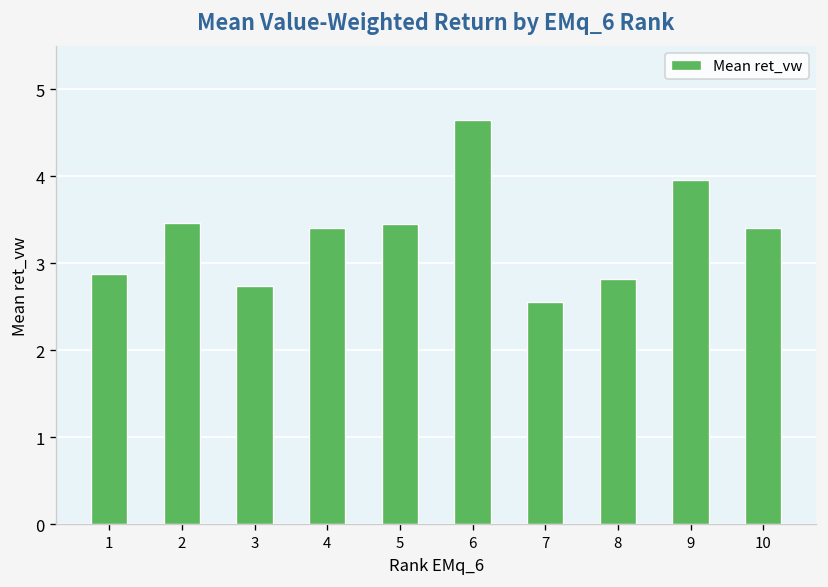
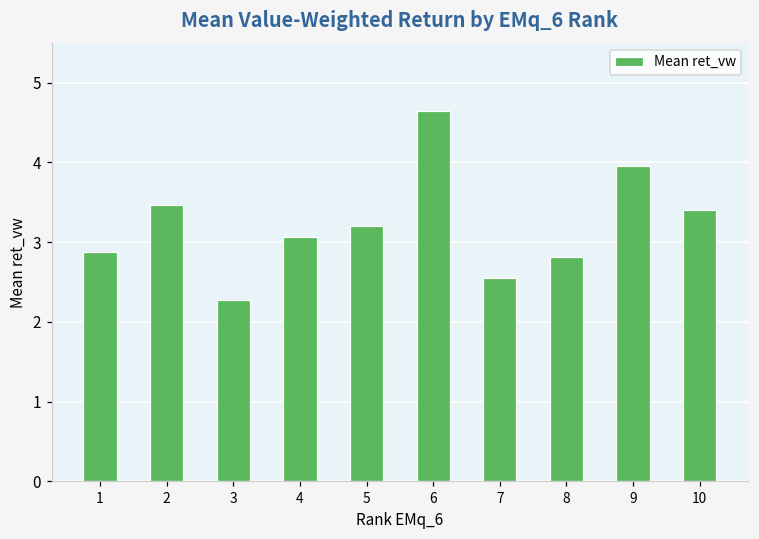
  {
    "1": 2.9,
    "2": 3.5,
-   "3": 2.7,
-   "4": 3.4,
-   "5": 3.4,
+   "3": 2.3,
+   "4": 3.1,
+   "5": 3.2,
    "6": 4.6,
    "7": 2.6,
    "8": 2.8,
    "9": 4.0,
    "10": 3.4
  }
